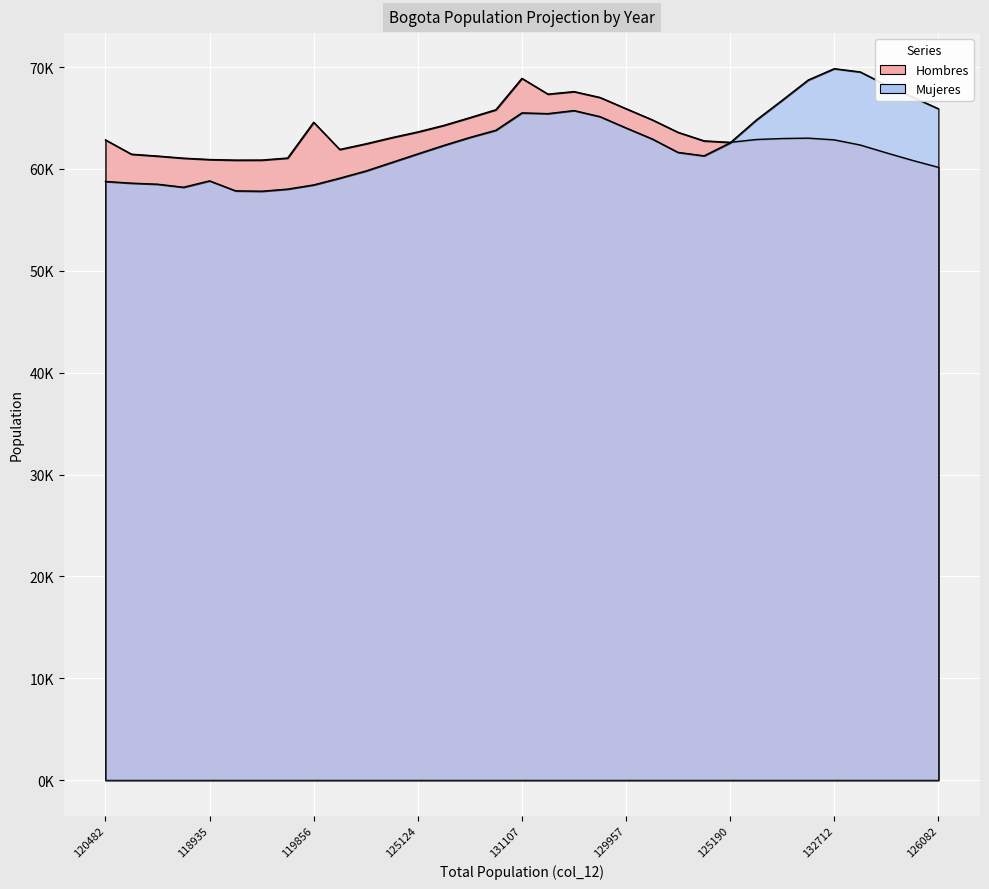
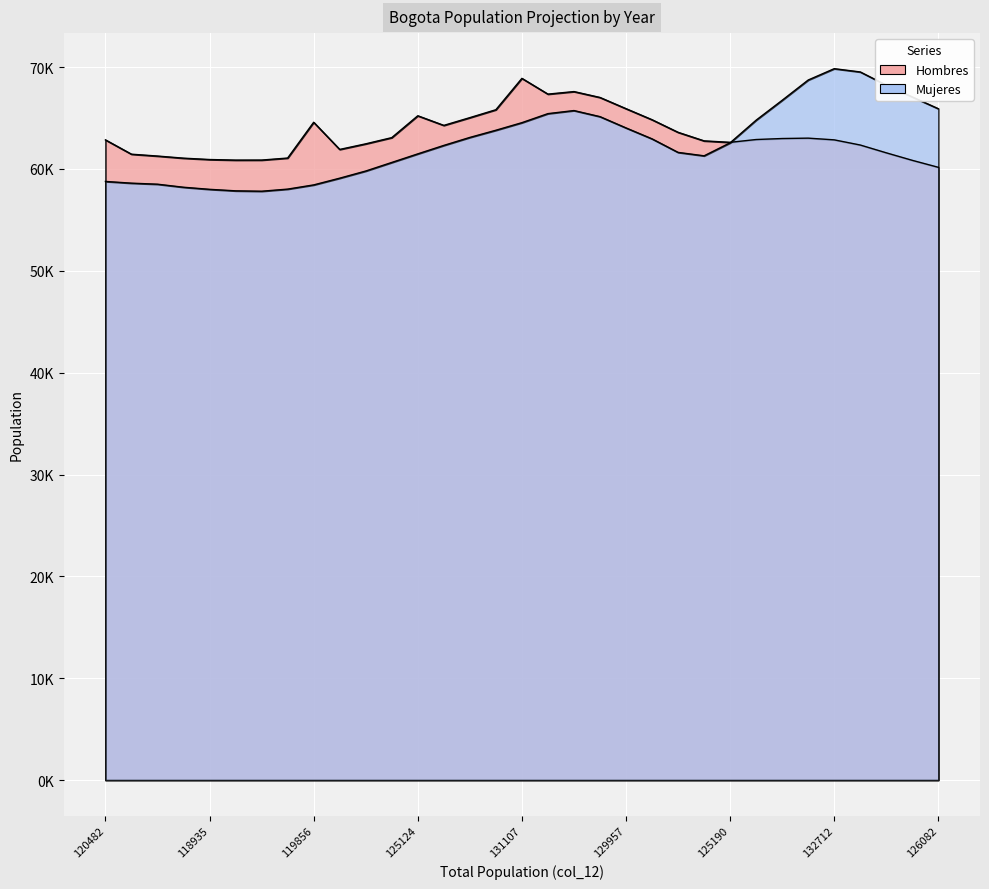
  {
    "Hombres": {
      "120482": 62900,
      "118935": 60900,
      "119856": 64600,
-     "125124": 63600,
+     "125124": 65200,
      "131107": 68900,
      "129957": 65900,
      "132712": 62900,
      "126082": 60200
    },
    "Mujeres": {
      "120482": 58800,
-     "118935": 58800,
+     "118935": 58000,
      "119856": 58400,
      "125124": 61500,
-     "131107": 65500,
+     "131107": 64500,
      "129957": 64000,
      "132712": 69900,
      "126082": 65900
    }
  }
